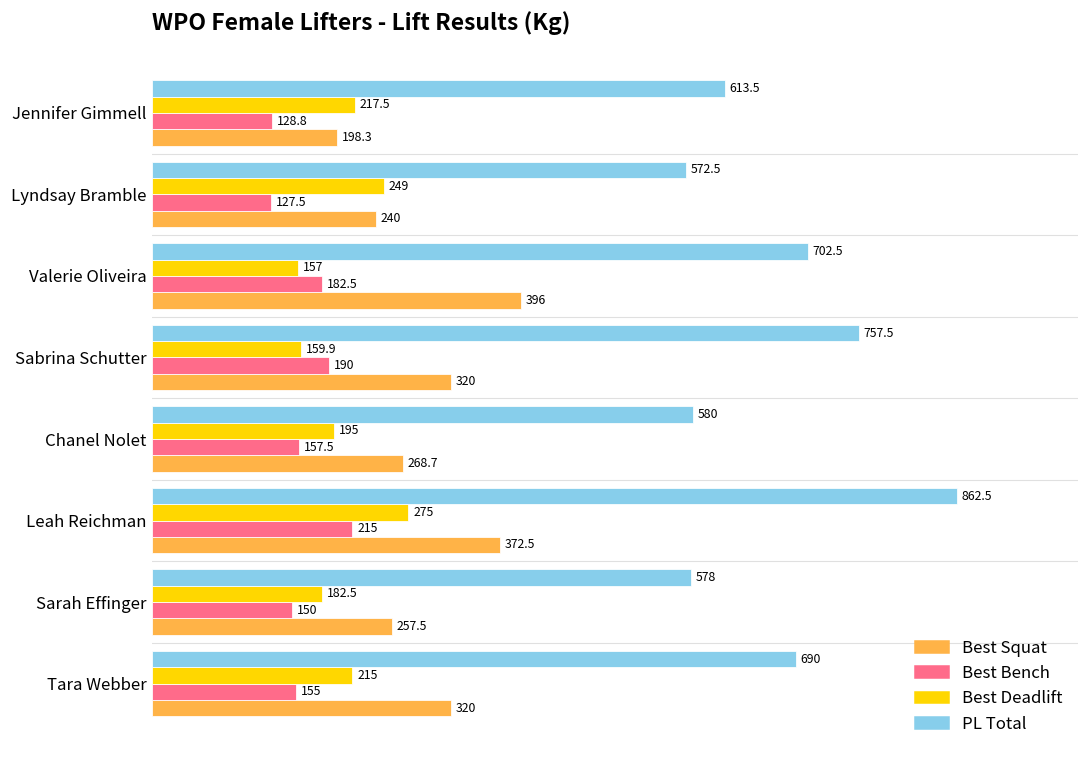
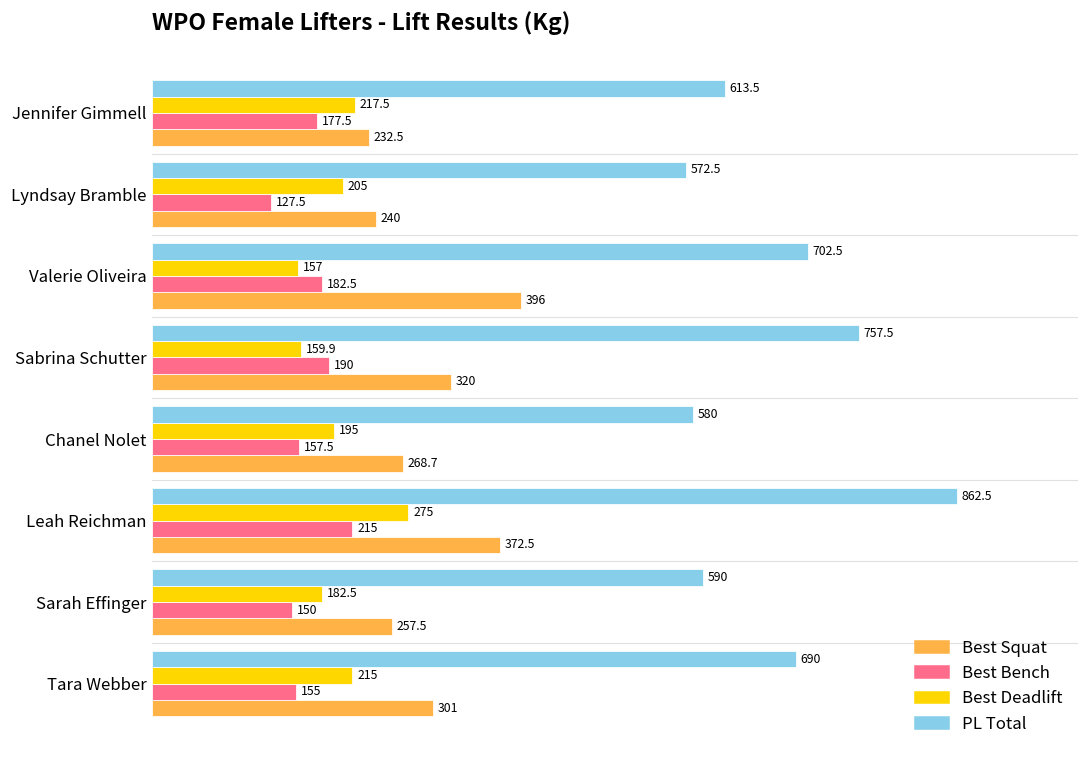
  {
    "Best Squat": {
-     "Jennifer Gimmell": 198.3,
+     "Jennifer Gimmell": 232.5,
      "Lyndsay Bramble": 240,
      "Valerie Oliveira": 396,
      "Sabrina Schutter": 320,
      "Chanel Nolet": 268.7,
      "Leah Reichman": 372.5,
      "Sarah Effinger": 257.5,
-     "Tara Webber": 320
+     "Tara Webber": 301
    },
    "Best Bench": {
-     "Jennifer Gimmell": 128.8,
+     "Jennifer Gimmell": 177.5,
      "Lyndsay Bramble": 127.5,
      "Valerie Oliveira": 182.5,
      "Sabrina Schutter": 190,
      "Chanel Nolet": 157.5,
      "Leah Reichman": 215,
      "Sarah Effinger": 150,
      "Tara Webber": 155
    },
    "Best Deadlift": {
      "Jennifer Gimmell": 217.5,
-     "Lyndsay Bramble": 249,
+     "Lyndsay Bramble": 205,
      "Valerie Oliveira": 157,
      "Sabrina Schutter": 159.9,
      "Chanel Nolet": 195,
      "Leah Reichman": 275,
      "Sarah Effinger": 182.5,
      "Tara Webber": 215
    },
    "PL Total": {
      "Jennifer Gimmell": 613.5,
      "Lyndsay Bramble": 572.5,
      "Valerie Oliveira": 702.5,
      "Sabrina Schutter": 757.5,
      "Chanel Nolet": 580,
      "Leah Reichman": 862.5,
-     "Sarah Effinger": 578,
+     "Sarah Effinger": 590,
      "Tara Webber": 690
    }
  }
